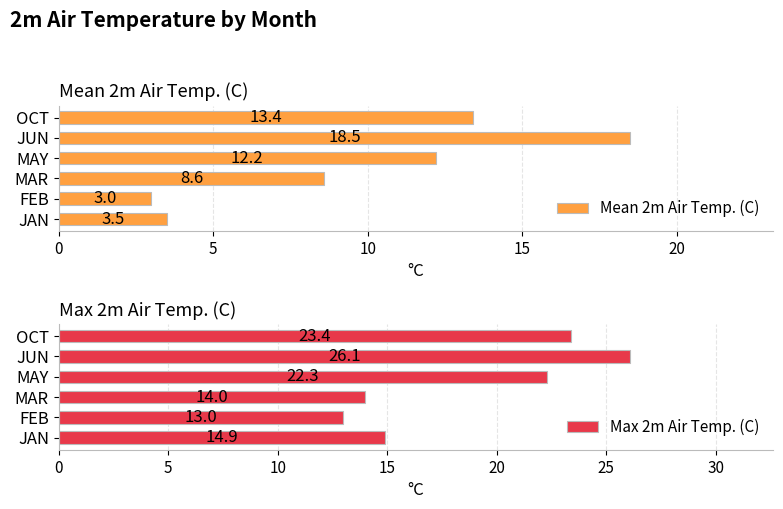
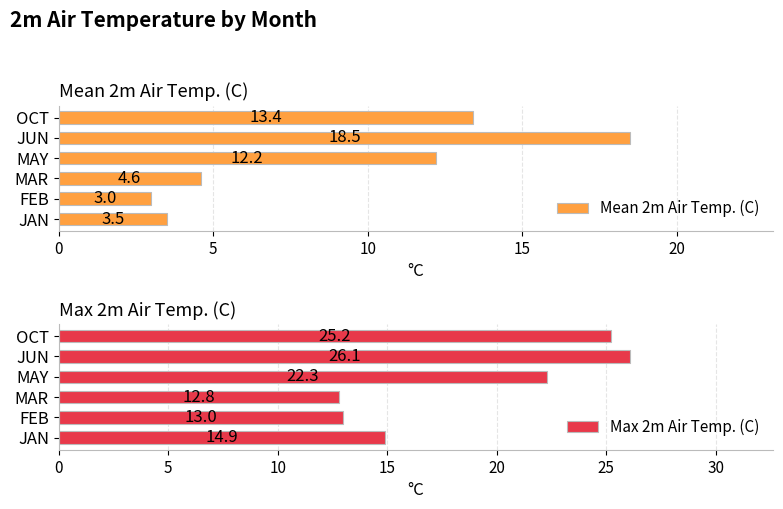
  {
    "Mean 2m Air Temp. (C)": {
      "OCT": 13.4,
      "JUN": 18.5,
      "MAY": 12.2,
-     "MAR": 8.6,
+     "MAR": 4.6,
      "FEB": 3.0,
      "JAN": 3.5
    },
    "Max 2m Air Temp. (C)": {
-     "OCT": 23.4,
+     "OCT": 25.2,
      "JUN": 26.1,
      "MAY": 22.3,
-     "MAR": 14.0,
+     "MAR": 12.8,
      "FEB": 13.0,
      "JAN": 14.9
    }
  }
